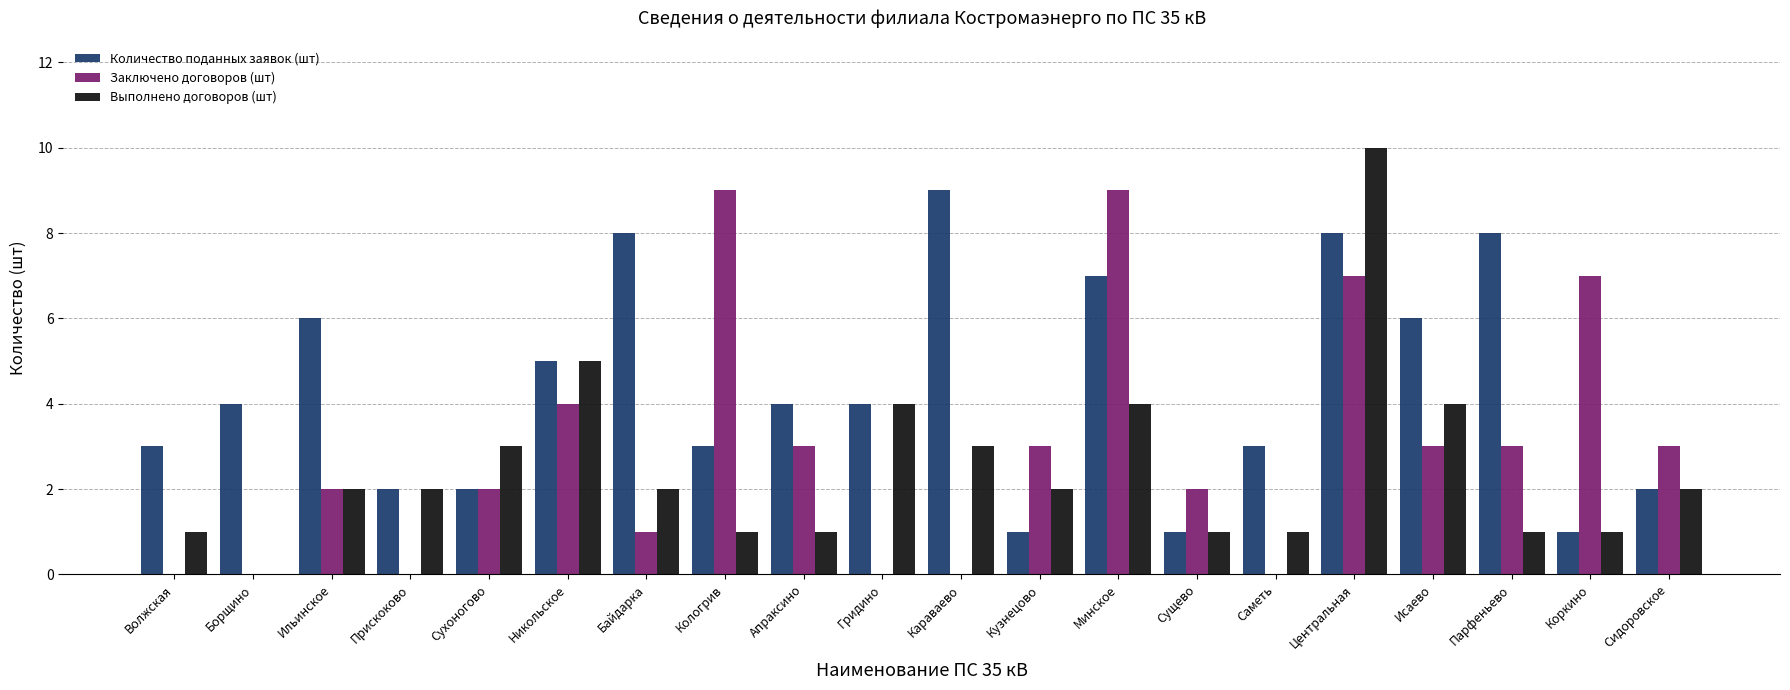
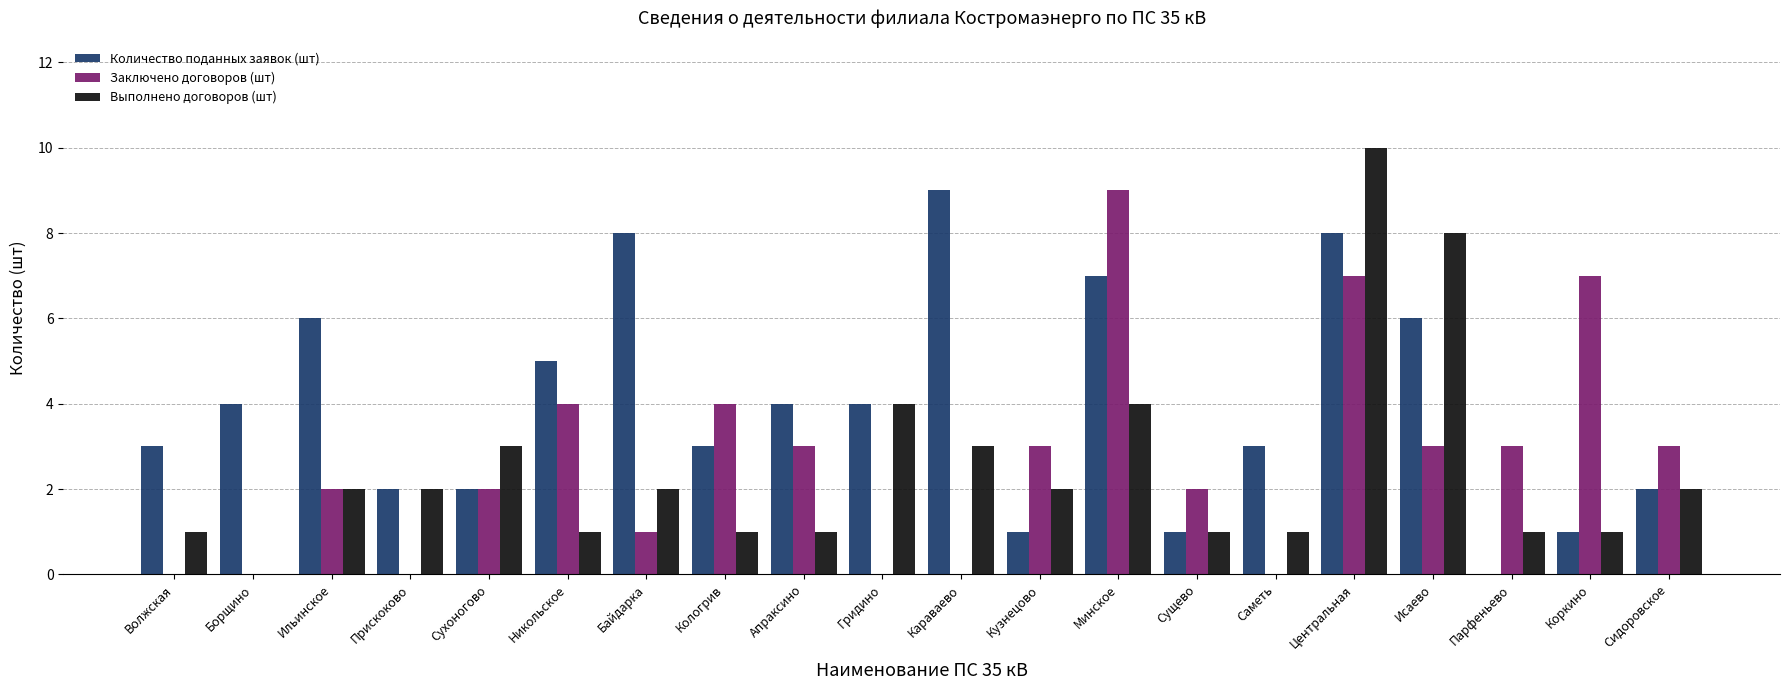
  {
    "Количество поданных заявок (шт)": {
      "Волжская": 3,
      "Борщино": 4,
      "Ильинское": 6,
      "Прискоково": 2,
      "Сухоногово": 2,
      "Никольское": 5,
      "Байдарка": 8,
      "Кологрив": 3,
      "Апраксино": 4,
      "Гридино": 4,
      "Караваево": 9,
      "Кузнецово": 1,
      "Минское": 7,
      "Сущево": 1,
      "Саметь": 3,
      "Центральная": 8,
      "Исаево": 6,
-     "Парфеньево": 8,
+     "Парфеньево": 0,
      "Коркино": 1,
      "Сидоровское": 2
    },
    "Заключено договоров (шт)": {
      "Волжская": 0,
      "Борщино": 0,
      "Ильинское": 2,
      "Прискоково": 0,
      "Сухоногово": 2,
      "Никольское": 4,
      "Байдарка": 1,
-     "Кологрив": 9,
+     "Кологрив": 4,
      "Апраксино": 3,
      "Гридино": 0,
      "Караваево": 0,
      "Кузнецово": 3,
      "Минское": 9,
      "Сущево": 2,
      "Саметь": 0,
      "Центральная": 7,
      "Исаево": 3,
      "Парфеньево": 3,
      "Коркино": 7,
      "Сидоровское": 3
    },
    "Выполнено договоров (шт)": {
      "Волжская": 1,
      "Борщино": 0,
      "Ильинское": 2,
      "Прискоково": 2,
      "Сухоногово": 3,
-     "Никольское": 5,
+     "Никольское": 1,
      "Байдарка": 2,
      "Кологрив": 1,
      "Апраксино": 1,
      "Гридино": 4,
      "Караваево": 3,
      "Кузнецово": 2,
      "Минское": 4,
      "Сущево": 1,
      "Саметь": 1,
      "Центральная": 10,
-     "Исаево": 4,
+     "Исаево": 8,
      "Парфеньево": 1,
      "Коркино": 1,
      "Сидоровское": 2
    }
  }
